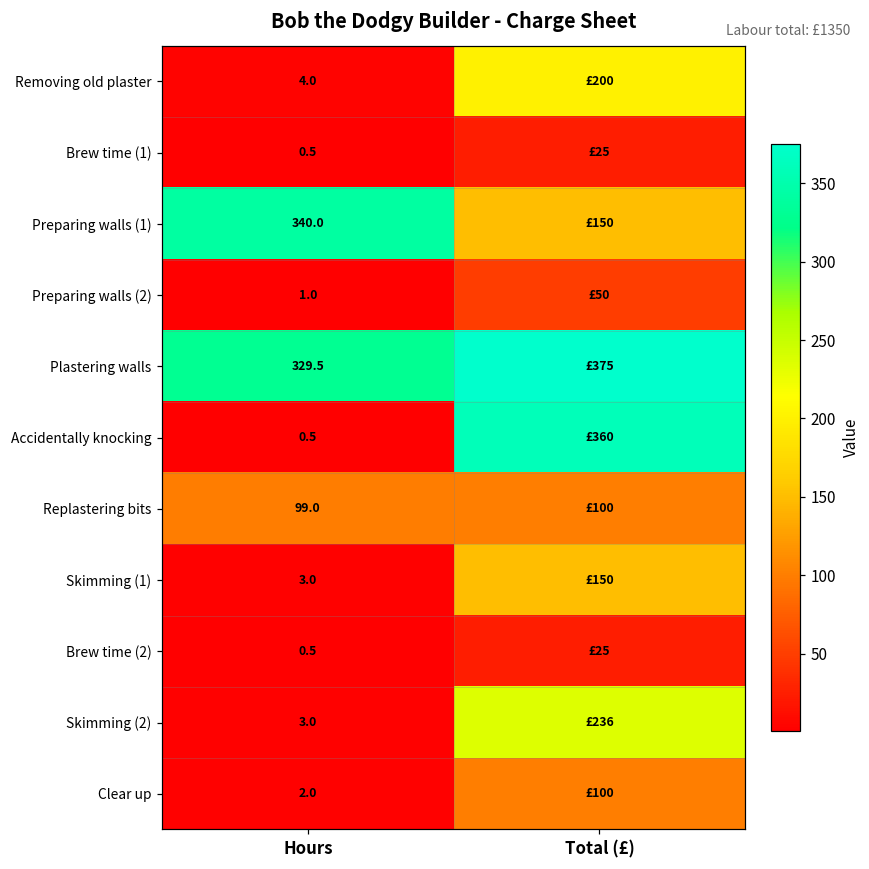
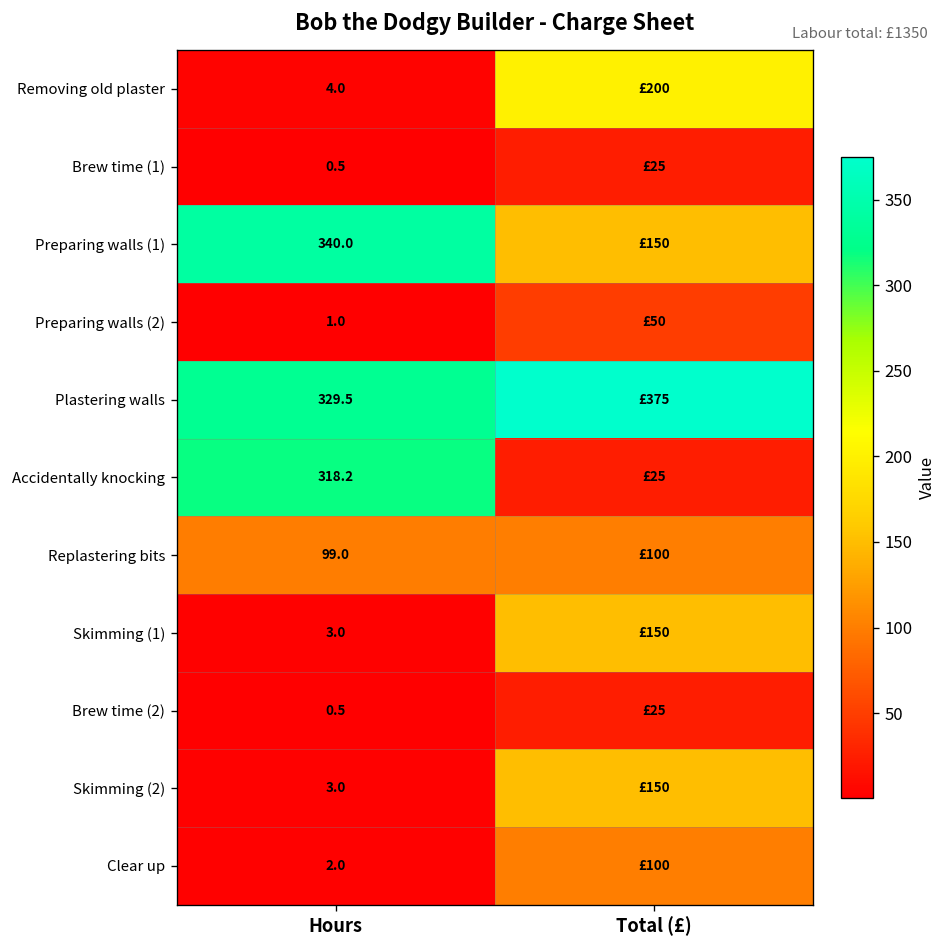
  {
    "Removing old plaster": {
      "Hours": "4.0",
      "Total (£)": "£200"
    },
    "Brew time (1)": {
      "Hours": "0.5",
      "Total (£)": "£25"
    },
    "Preparing walls (1)": {
      "Hours": "340.0",
      "Total (£)": "£150"
    },
    "Preparing walls (2)": {
      "Hours": "1.0",
      "Total (£)": "£50"
    },
    "Plastering walls": {
      "Hours": "329.5",
      "Total (£)": "£375"
    },
    "Accidentally knocking": {
-     "Hours": "0.5",
-     "Total (£)": "£360"
+     "Hours": "318.2",
+     "Total (£)": "£25"
    },
    "Replastering bits": {
      "Hours": "99.0",
      "Total (£)": "£100"
    },
    "Skimming (1)": {
      "Hours": "3.0",
      "Total (£)": "£150"
    },
    "Brew time (2)": {
      "Hours": "0.5",
      "Total (£)": "£25"
    },
    "Skimming (2)": {
      "Hours": "3.0",
-     "Total (£)": "£236"
+     "Total (£)": "£150"
    },
    "Clear up": {
      "Hours": "2.0",
      "Total (£)": "£100"
    }
  }
